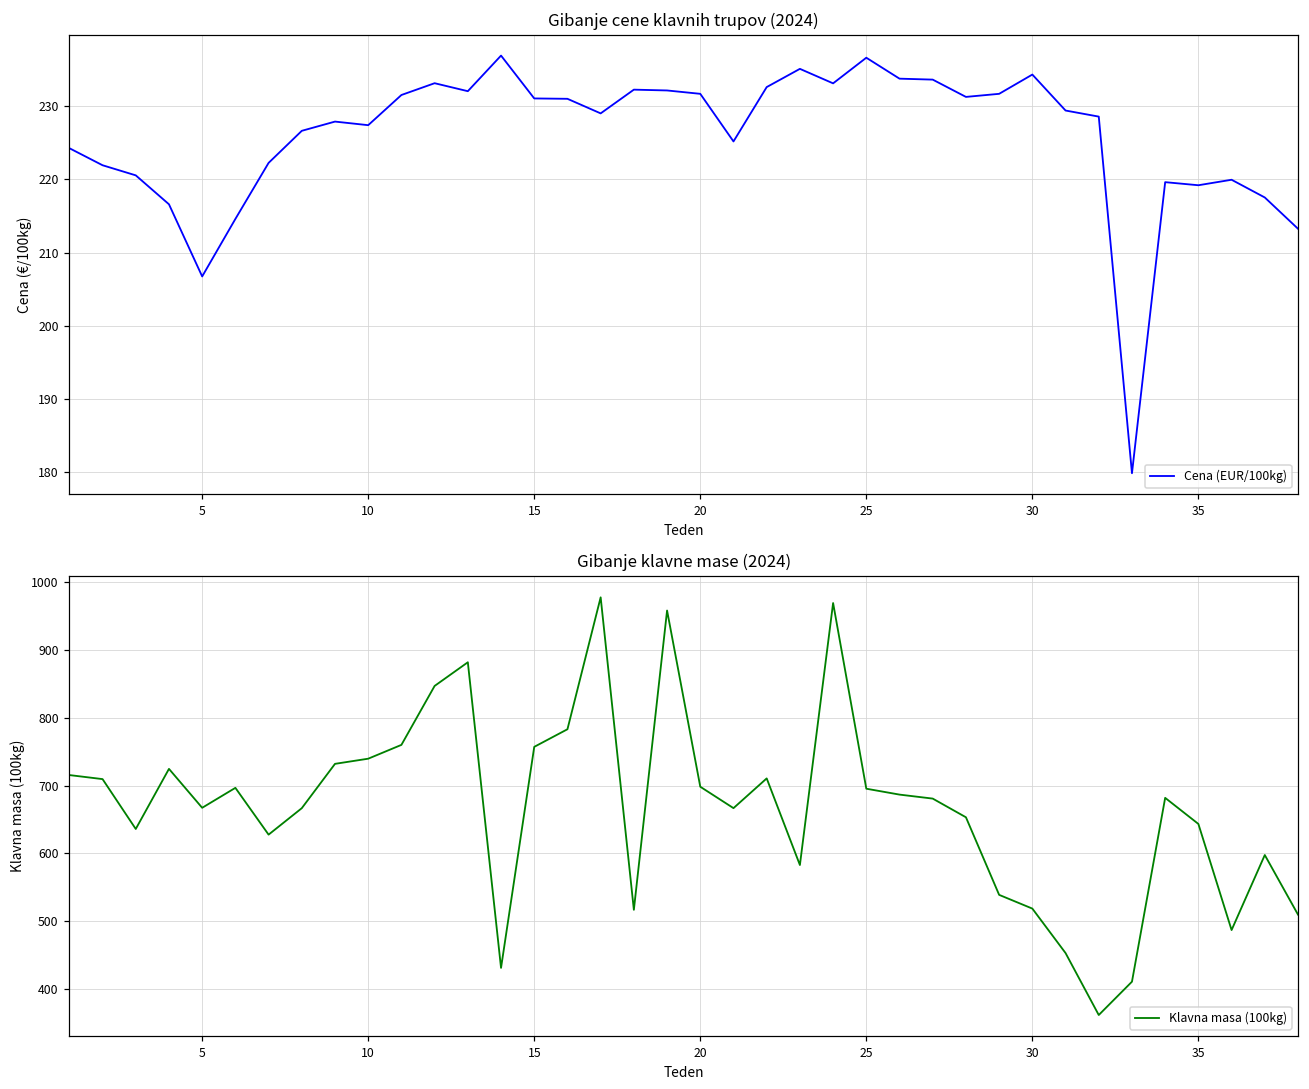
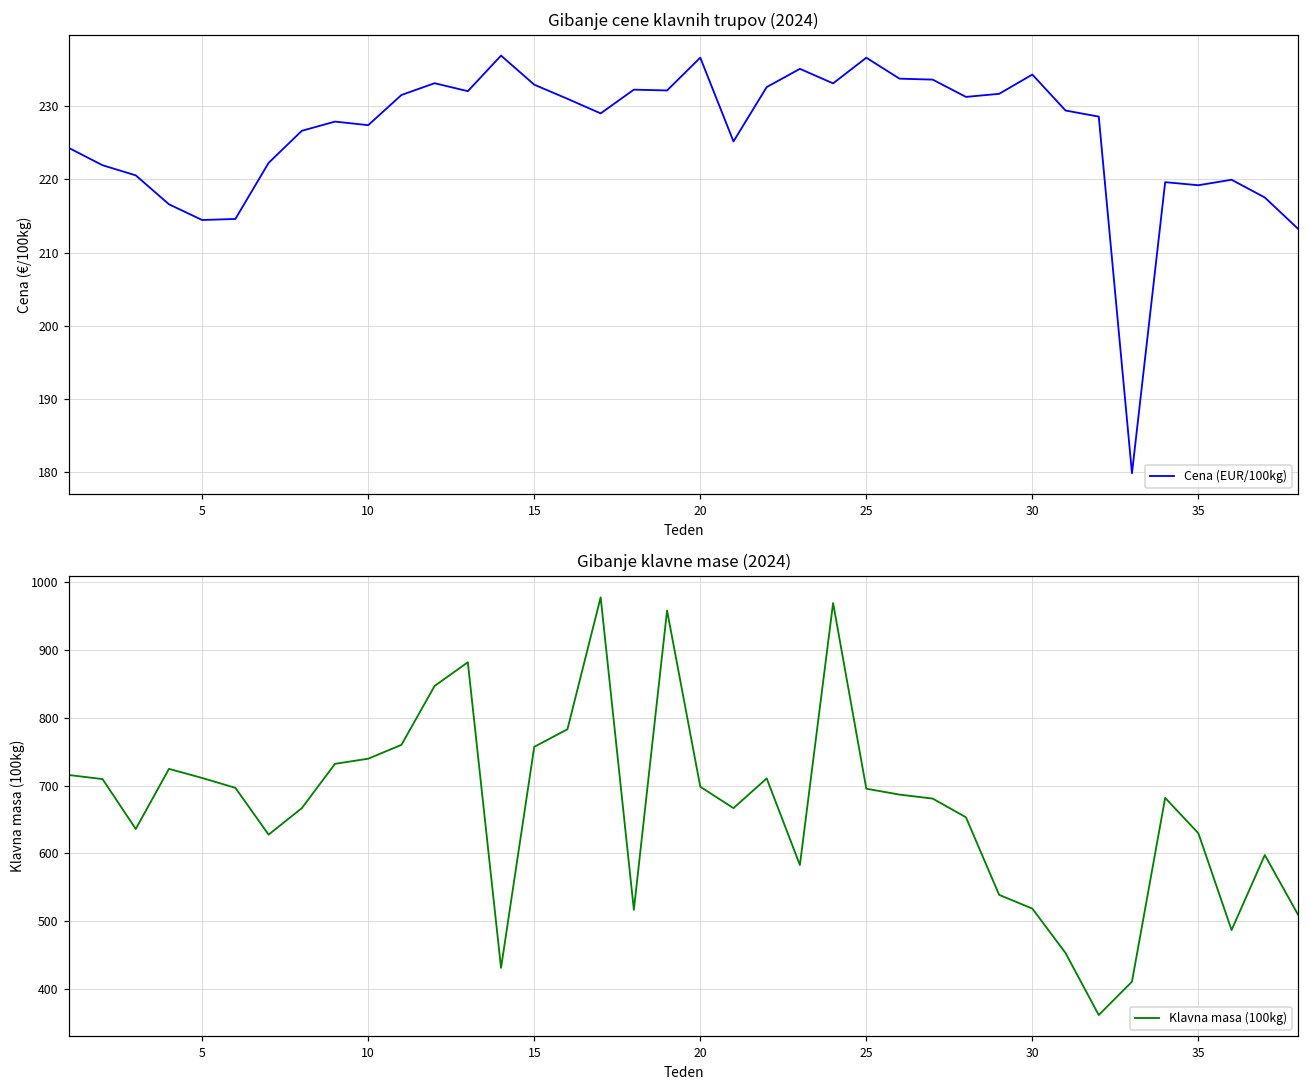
  {
    "Gibanje cene klavnih trupov (2024)": {
-     "5": 207,
+     "5": 214,
      "10": 227,
-     "15": 231,
-     "20": 232,
+     "15": 233,
+     "20": 237,
      "25": 237,
      "30": 234,
      "35": 219
    },
    "Gibanje klavne mase (2024)": {
-     "5": 670,
+     "5": 710,
      "10": 740,
      "15": 760,
      "20": 700,
      "25": 700,
      "30": 520,
-     "35": 640
+     "35": 630
    }
  }
